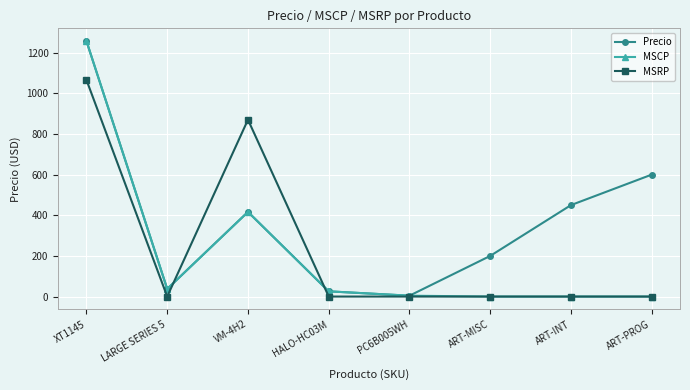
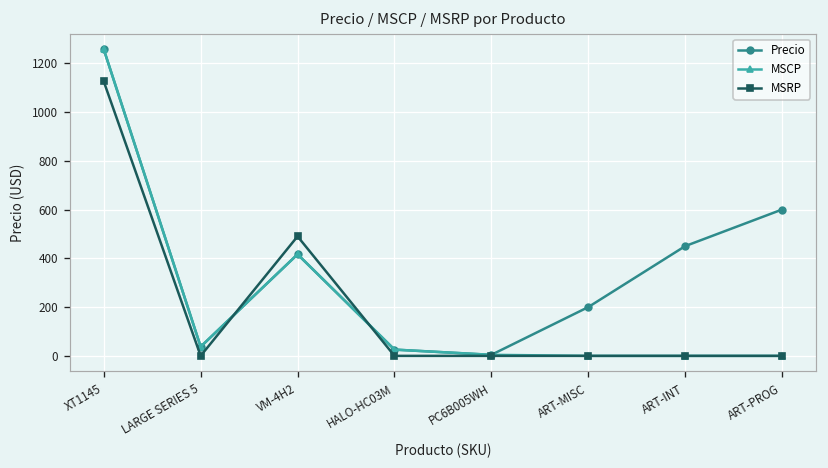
  {
    "MSRP": {
-     "XT1145": 1070,
+     "XT1145": 1130,
      "LARGE SERIES 5": 0,
-     "VM-4H2": 870,
+     "VM-4H2": 490,
      "HALO-HC03M": 0
    }
  }
